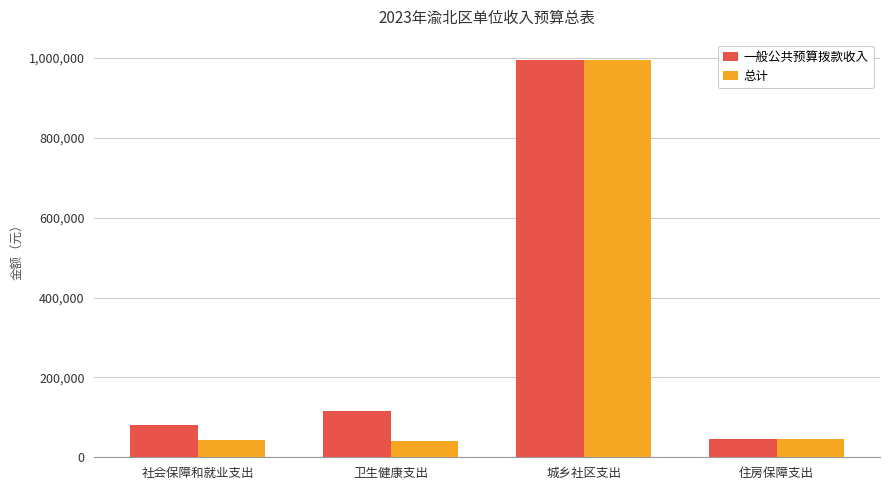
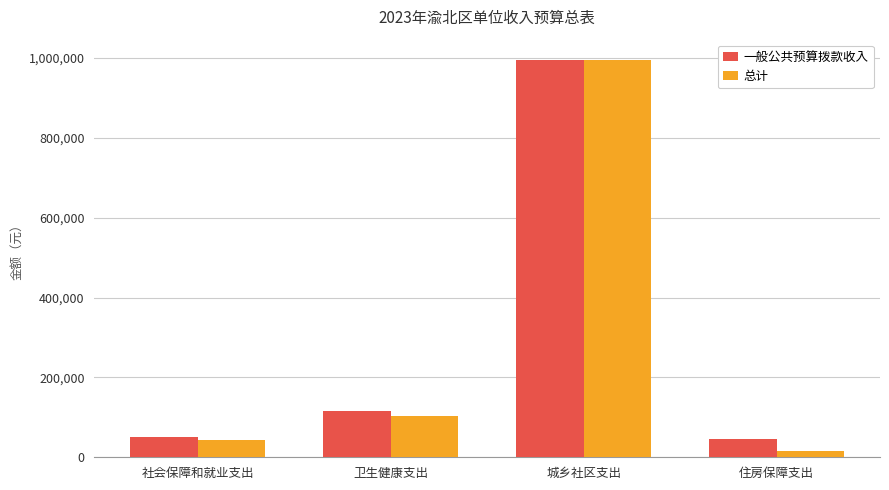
  {
    "一般公共预算拨款收入": {
-     "社会保障和就业支出": "80,000",
+     "社会保障和就业支出": "50,000",
      "卫生健康支出": "120,000",
      "城乡社区支出": "1,000,000",
      "住房保障支出": "50,000"
    },
    "总计": {
      "社会保障和就业支出": "40,000",
-     "卫生健康支出": "40,000",
+     "卫生健康支出": "100,000",
      "城乡社区支出": "1,000,000",
-     "住房保障支出": "50,000"
+     "住房保障支出": "20,000"
    }
  }
